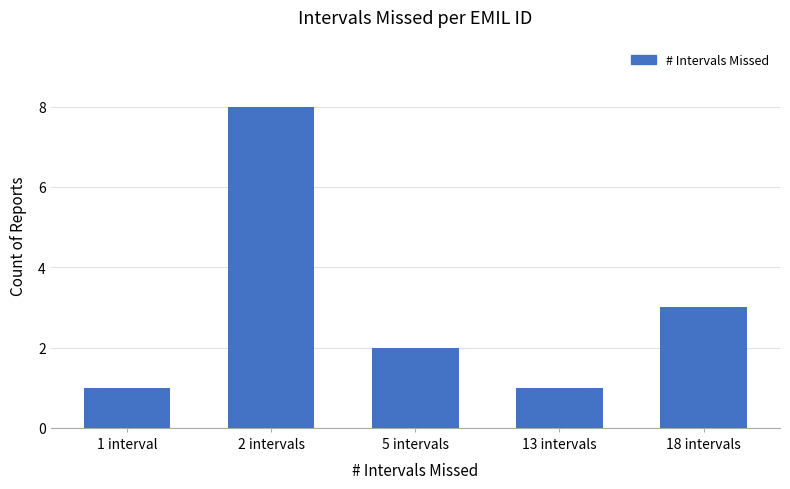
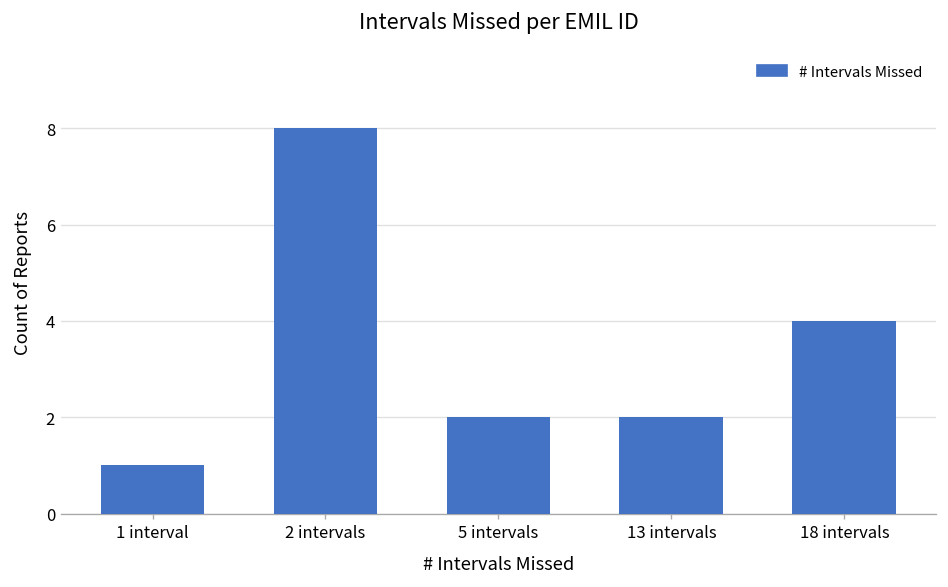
  {
    "1 interval": 1,
    "2 intervals": 8,
    "5 intervals": 2,
-   "13 intervals": 1,
-   "18 intervals": 3
+   "13 intervals": 2,
+   "18 intervals": 4
  }
